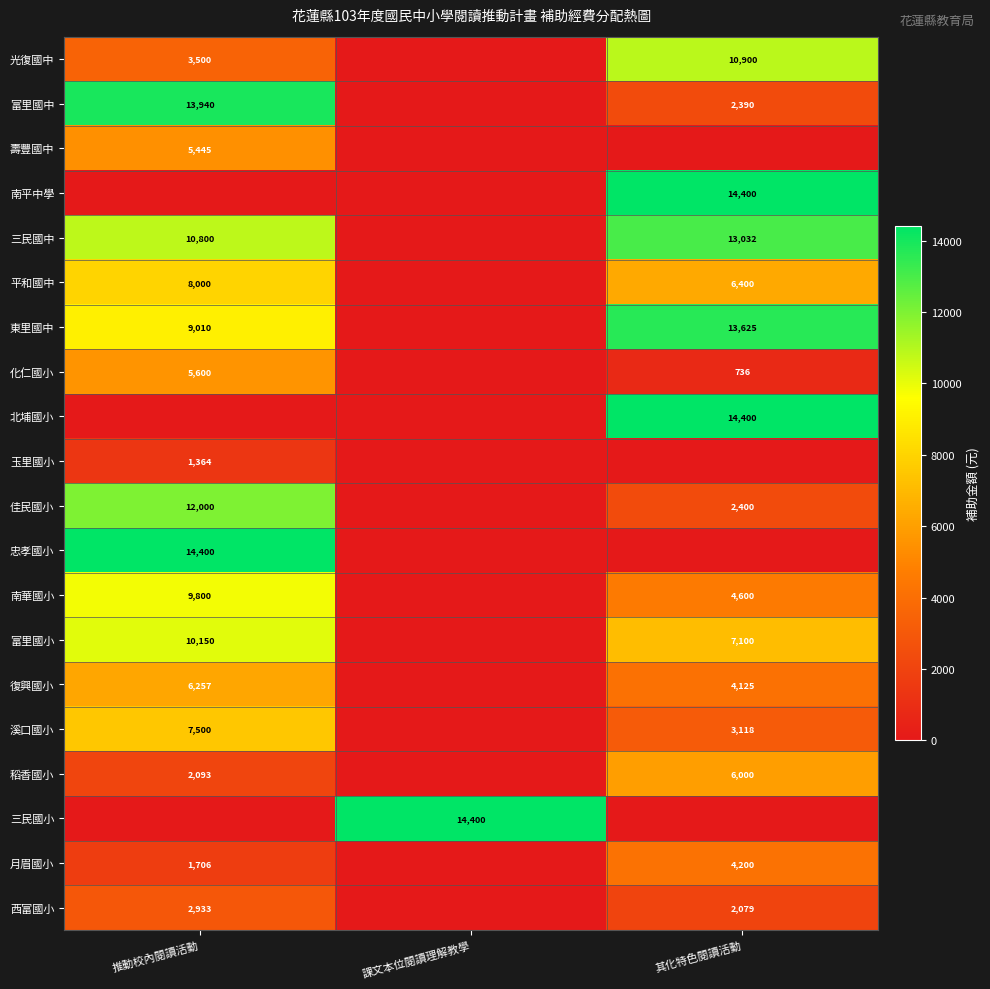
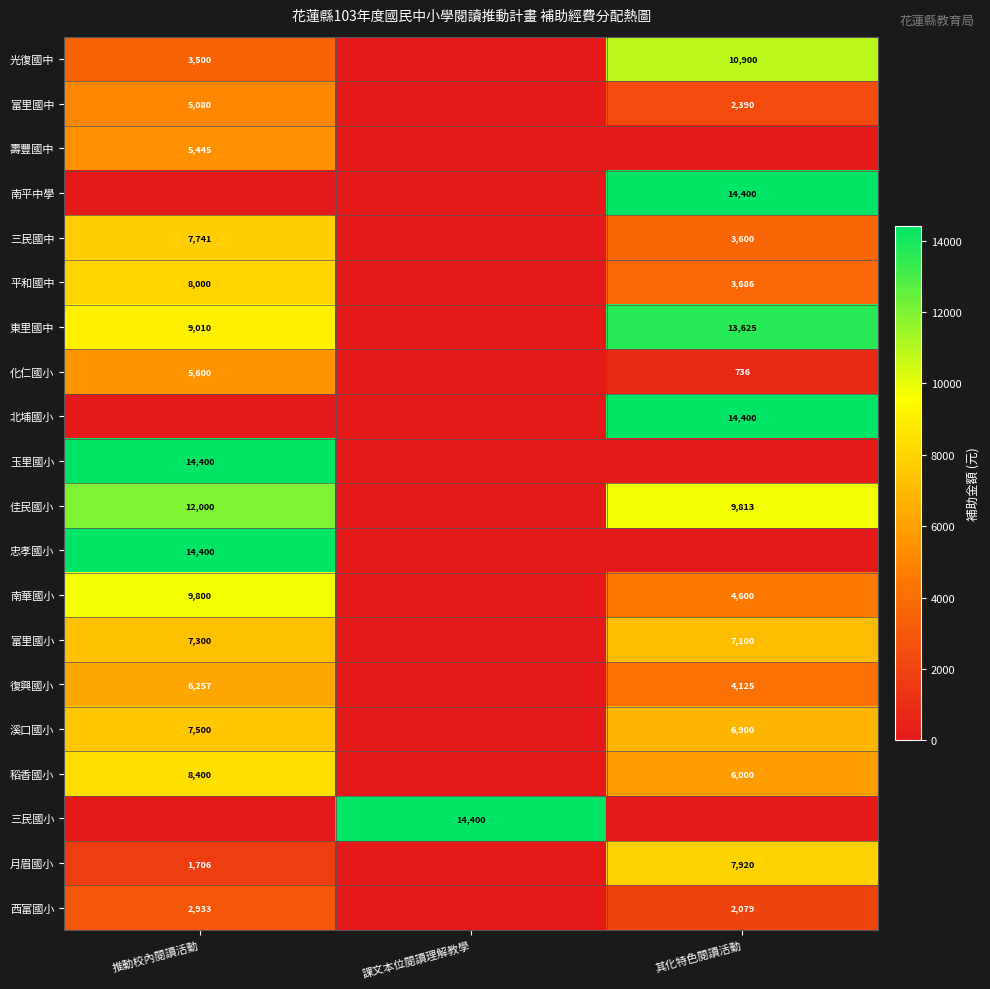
  {
    "光復國中": {
      "推動校內閱讀活動": "3,500",
      "其化特色閱讀活動": "10,900"
    },
    "富里國中": {
-     "推動校內閱讀活動": "13,940",
+     "推動校內閱讀活動": "5,080",
      "其化特色閱讀活動": "2,390"
    },
    "壽豐國中": {
      "推動校內閱讀活動": "5,445"
    },
    "南平中學": {
      "其化特色閱讀活動": "14,400"
    },
    "三民國中": {
-     "推動校內閱讀活動": "10,800",
-     "其化特色閱讀活動": "13,032"
+     "推動校內閱讀活動": "7,741",
+     "其化特色閱讀活動": "3,600"
    },
    "平和國中": {
      "推動校內閱讀活動": "8,000",
-     "其化特色閱讀活動": "6,400"
+     "其化特色閱讀活動": "3,686"
    },
    "東里國中": {
      "推動校內閱讀活動": "9,010",
      "其化特色閱讀活動": "13,625"
    },
    "化仁國小": {
      "推動校內閱讀活動": "5,600",
      "其化特色閱讀活動": "736"
    },
    "北埔國小": {
      "其化特色閱讀活動": "14,400"
    },
    "玉里國小": {
-     "推動校內閱讀活動": "1,364"
+     "推動校內閱讀活動": "14,400"
    },
    "佳民國小": {
      "推動校內閱讀活動": "12,000",
-     "其化特色閱讀活動": "2,400"
+     "其化特色閱讀活動": "9,813"
    },
    "忠孝國小": {
      "推動校內閱讀活動": "14,400"
    },
    "南華國小": {
      "推動校內閱讀活動": "9,800",
      "其化特色閱讀活動": "4,600"
    },
    "富里國小": {
-     "推動校內閱讀活動": "10,150",
+     "推動校內閱讀活動": "7,300",
      "其化特色閱讀活動": "7,100"
    },
    "復興國小": {
      "推動校內閱讀活動": "6,257",
      "其化特色閱讀活動": "4,125"
    },
    "溪口國小": {
      "推動校內閱讀活動": "7,500",
-     "其化特色閱讀活動": "3,118"
+     "其化特色閱讀活動": "6,900"
    },
    "稻香國小": {
-     "推動校內閱讀活動": "2,093",
+     "推動校內閱讀活動": "8,400",
      "其化特色閱讀活動": "6,000"
    },
    "三民國小": {
      "課文本位閱讀理解教學": "14,400"
    },
    "月眉國小": {
      "推動校內閱讀活動": "1,706",
-     "其化特色閱讀活動": "4,200"
+     "其化特色閱讀活動": "7,920"
    },
    "西富國小": {
      "推動校內閱讀活動": "2,933",
      "其化特色閱讀活動": "2,079"
    }
  }
